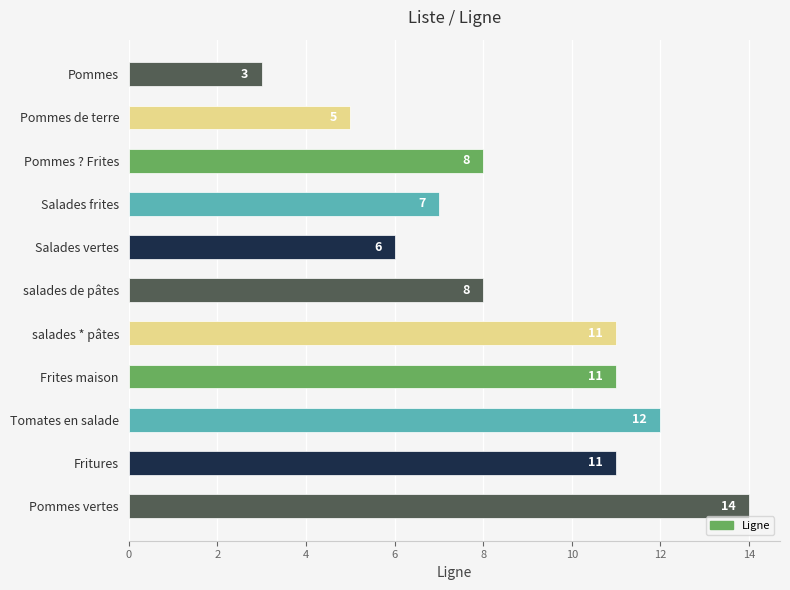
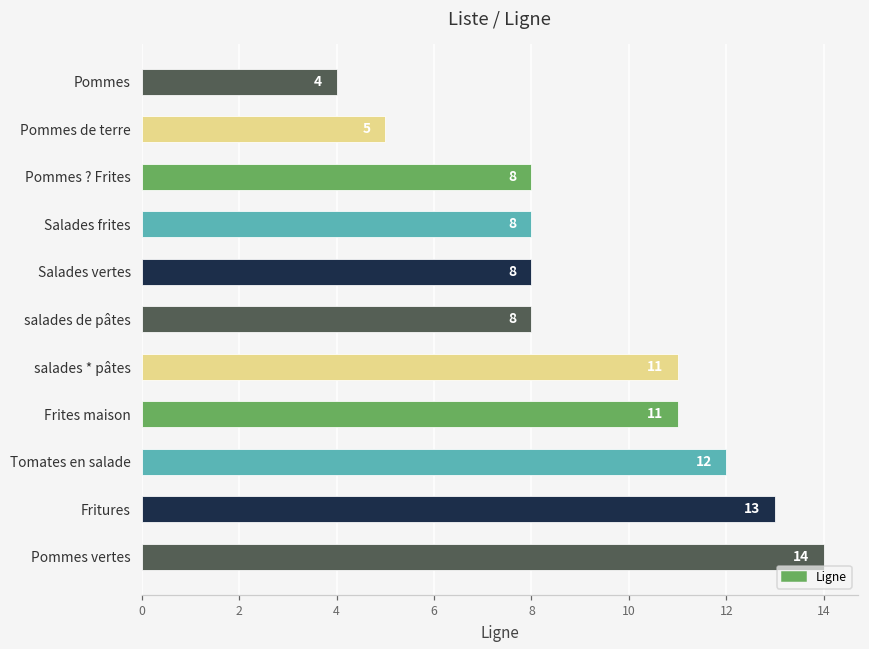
  {
-   "Pommes": 3,
+   "Pommes": 4,
    "Pommes de terre": 5,
    "Pommes ? Frites": 8,
-   "Salades frites": 7,
-   "Salades vertes": 6,
+   "Salades frites": 8,
+   "Salades vertes": 8,
    "salades de pâtes": 8,
    "salades * pâtes": 11,
    "Frites maison": 11,
    "Tomates en salade": 12,
-   "Fritures": 11,
+   "Fritures": 13,
    "Pommes vertes": 14
  }
